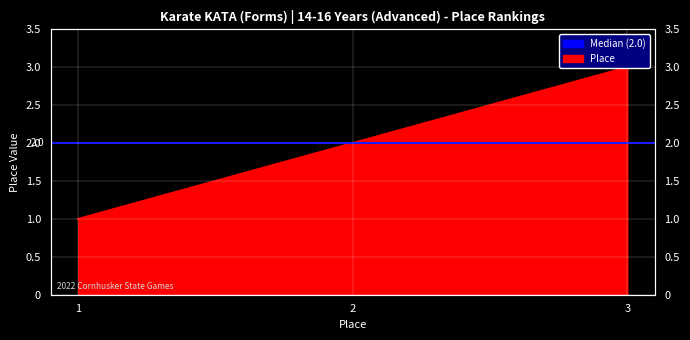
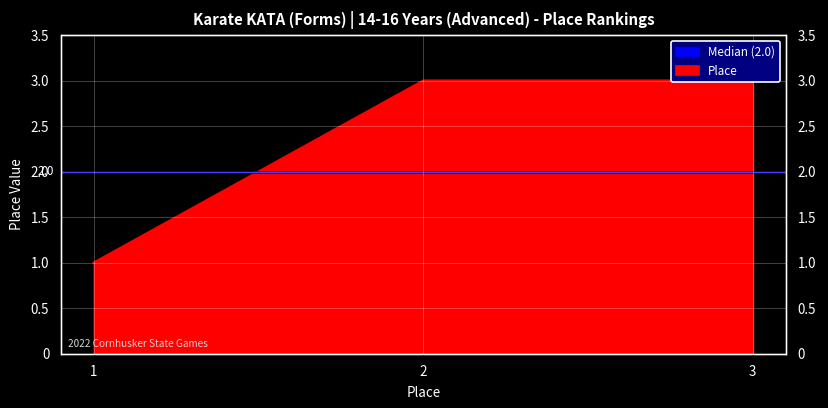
  {
    "1": 1,
-   "2": 2
+   "2": 3
  }
